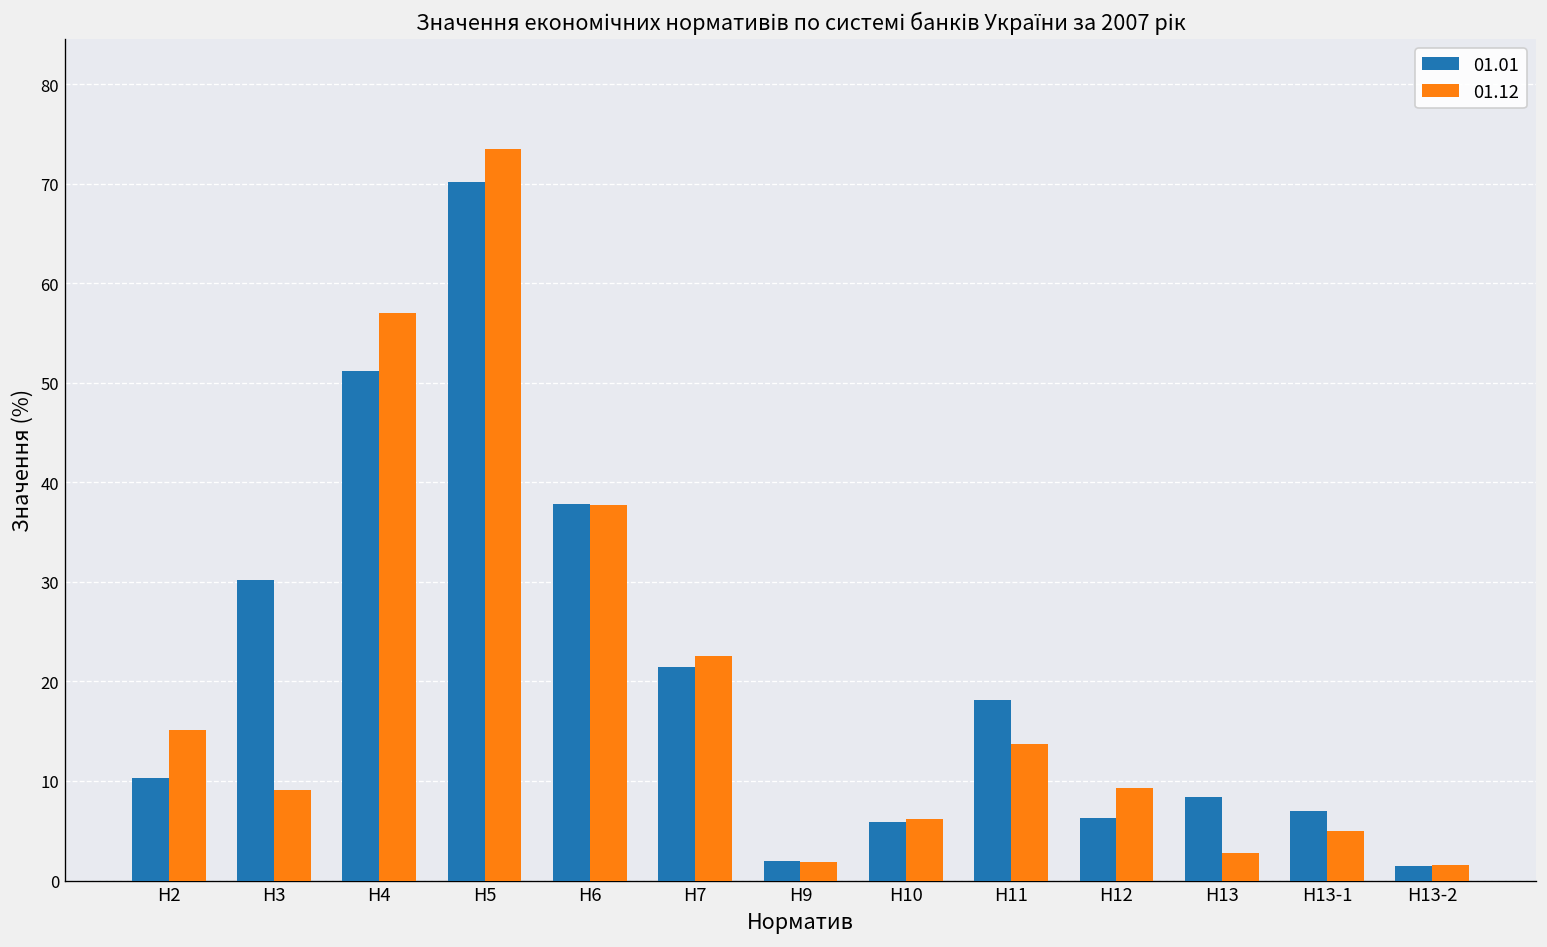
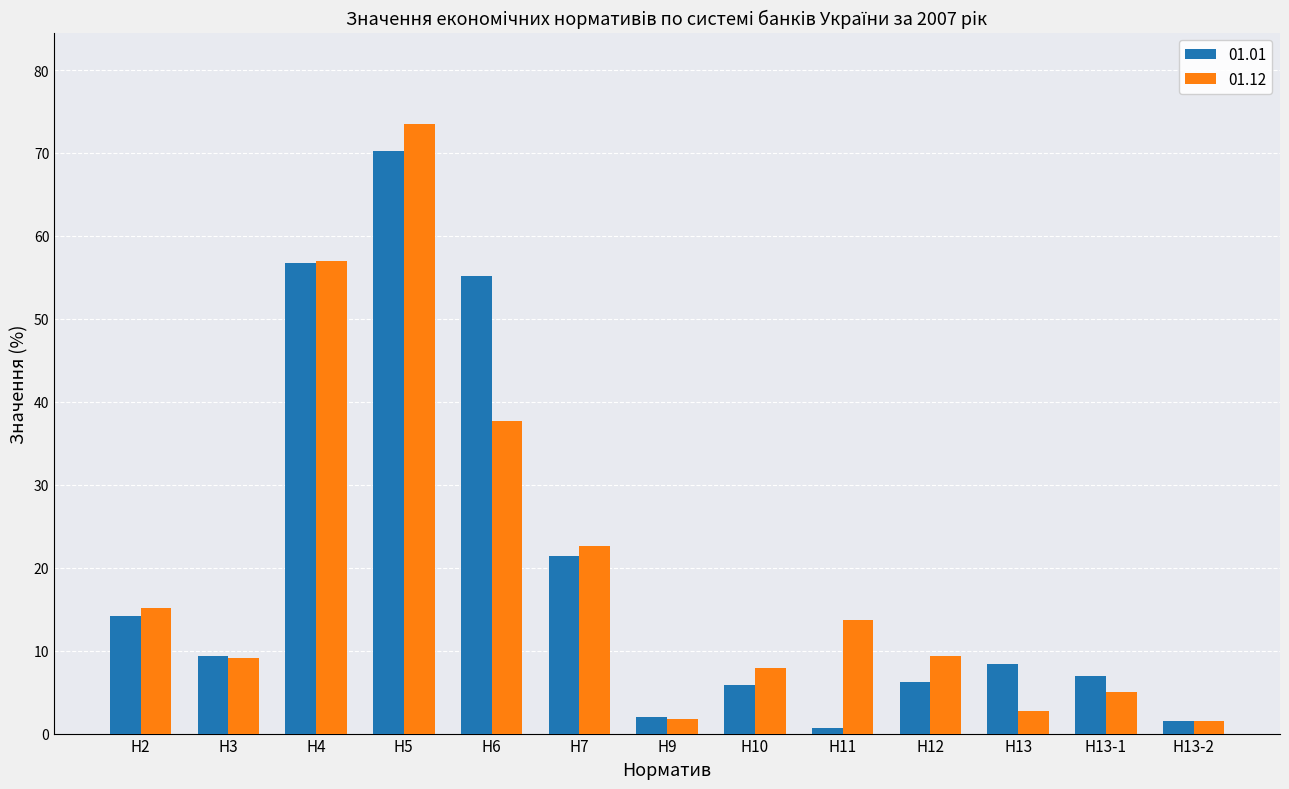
  {
    "01.01": {
-     "Н2": 10,
-     "Н3": 30,
-     "Н4": 51,
+     "Н2": 14,
+     "Н3": 9,
+     "Н4": 57,
      "Н5": 70,
-     "Н6": 38,
+     "Н6": 55,
      "Н7": 21,
      "Н9": 2,
      "Н10": 6,
-     "Н11": 18,
+     "Н11": 1,
      "Н12": 6,
      "Н13": 8,
      "Н13-1": 7,
      "Н13-2": 1
    },
    "01.12": {
      "Н2": 15,
      "Н3": 9,
      "Н4": 57,
      "Н5": 73,
      "Н6": 38,
      "Н7": 23,
      "Н9": 2,
-     "Н10": 6,
+     "Н10": 8,
      "Н11": 14,
      "Н12": 9,
      "Н13": 3,
      "Н13-1": 5,
      "Н13-2": 2
    }
  }
